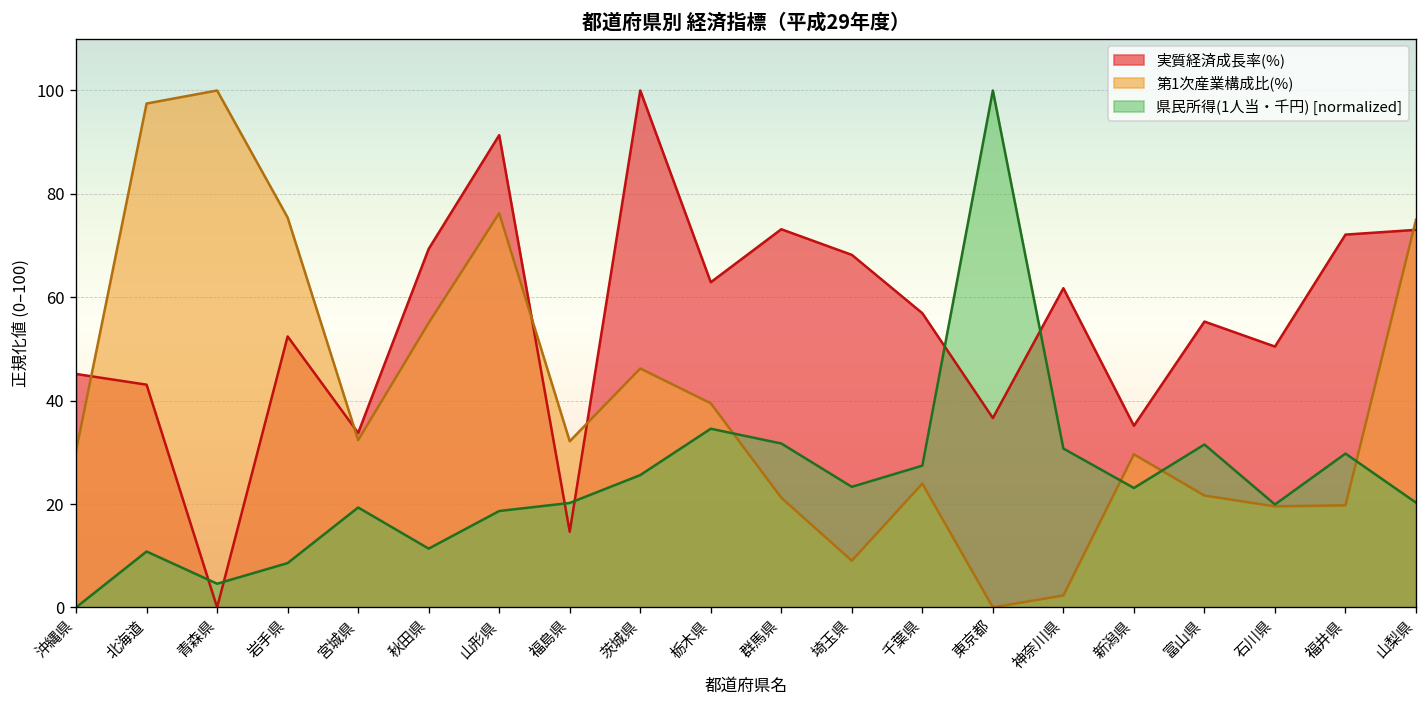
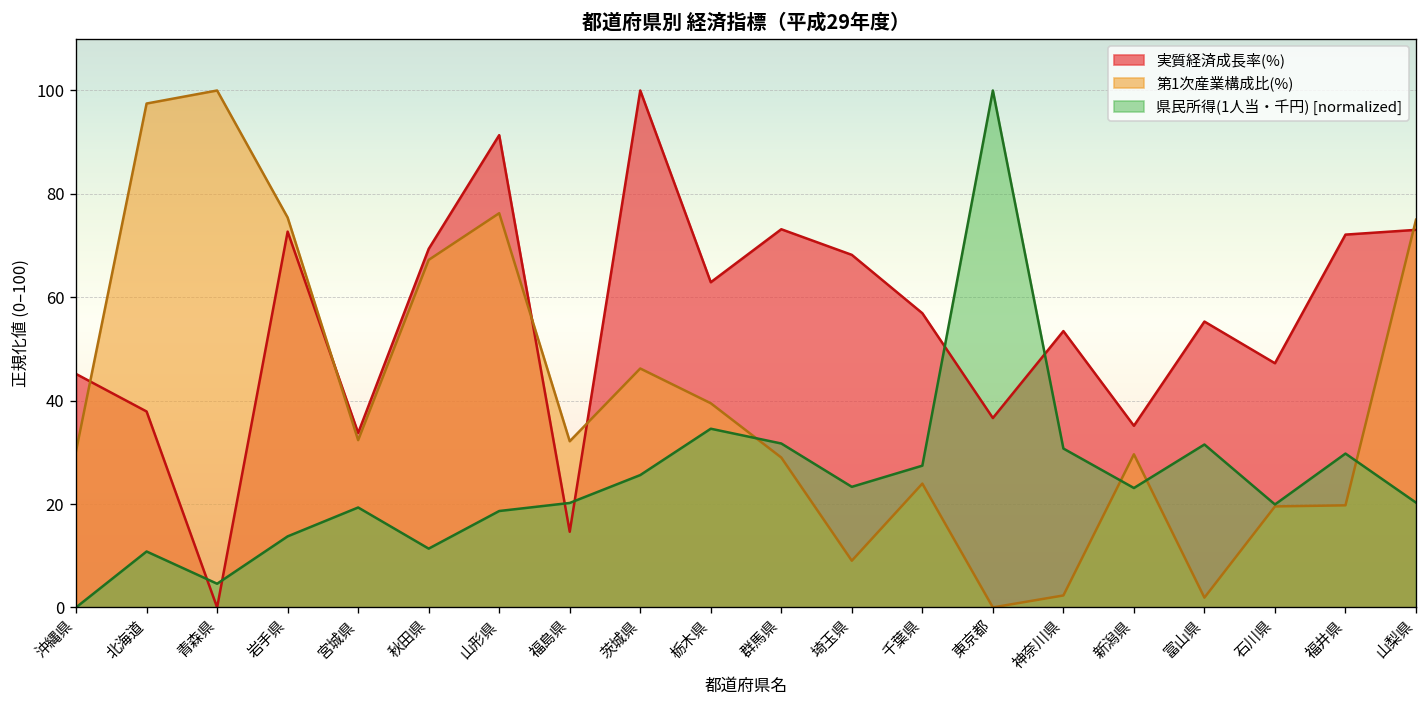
  {
    "実質経済成長率(%)": {
      "沖縄県": 45,
-     "北海道": 43,
+     "北海道": 38,
      "青森県": 0,
-     "岩手県": 52,
+     "岩手県": 73,
      "宮城県": 34,
      "秋田県": 69,
      "山形県": 91,
      "福島県": 15,
      "茨城県": 100,
      "栃木県": 63,
      "群馬県": 73,
      "埼玉県": 68,
      "千葉県": 57,
      "東京都": 37,
-     "神奈川県": 62,
+     "神奈川県": 53,
      "新潟県": 35,
      "富山県": 55,
-     "石川県": 50,
+     "石川県": 47,
      "福井県": 72,
      "山梨県": 73
    },
    "第1次産業構成比(%)": {
      "沖縄県": 30,
      "北海道": 97,
      "青森県": 100,
      "岩手県": 75,
      "宮城県": 32,
-     "秋田県": 55,
+     "秋田県": 67,
      "山形県": 76,
      "福島県": 32,
      "茨城県": 46,
      "栃木県": 39,
-     "群馬県": 21,
+     "群馬県": 29,
      "埼玉県": 9,
      "千葉県": 24,
      "東京都": 0,
      "神奈川県": 2,
      "新潟県": 30,
-     "富山県": 22,
+     "富山県": 2,
      "福井県": 20,
      "山梨県": 75
    },
    "県民所得(1人当・千円) [normalized]": {
      "沖縄県": 0,
      "北海道": 11,
      "青森県": 5,
-     "岩手県": 9,
+     "岩手県": 14,
      "宮城県": 19,
      "秋田県": 11,
      "山形県": 19,
      "福島県": 20,
      "茨城県": 26,
      "栃木県": 35,
      "群馬県": 32,
      "埼玉県": 23,
      "千葉県": 27,
      "東京都": 100,
      "神奈川県": 31,
      "新潟県": 23,
      "富山県": 32,
      "福井県": 30,
      "山梨県": 20
    }
  }
